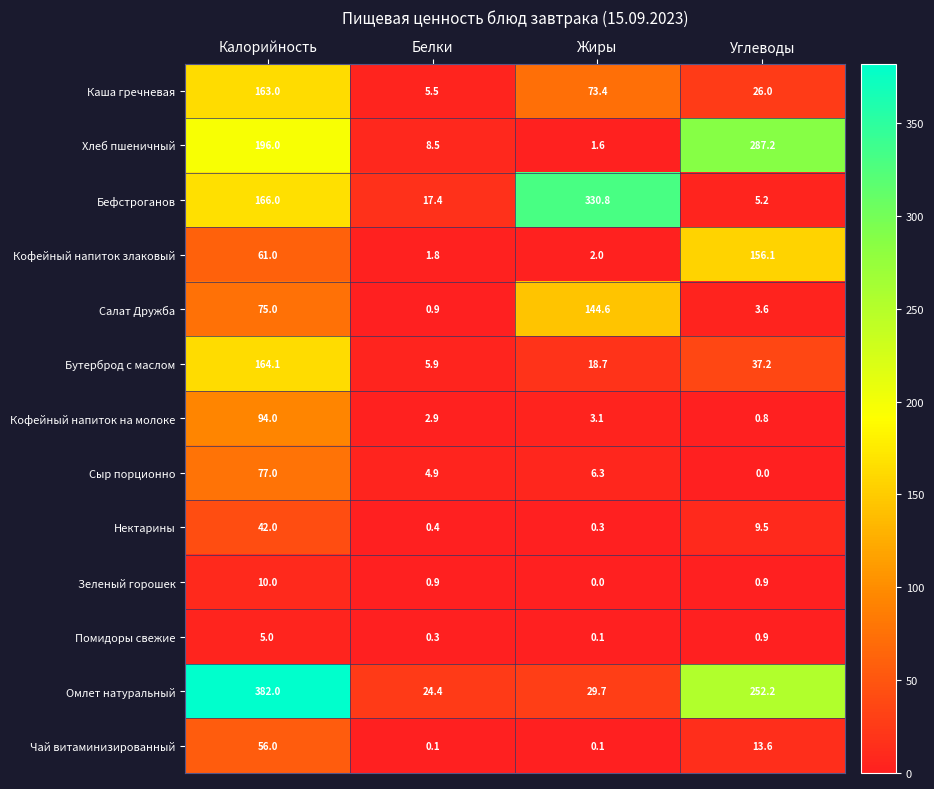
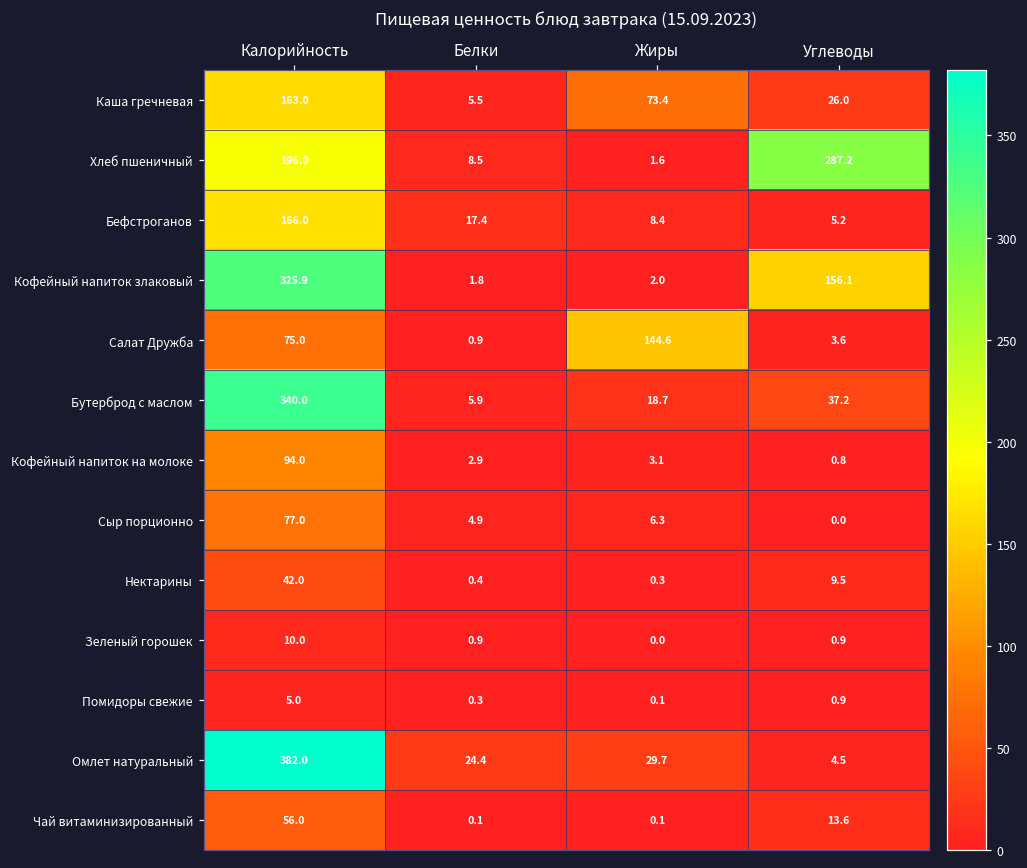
  {
    "Каша гречневая": {
      "Калорийность": 163.0,
      "Белки": 5.5,
      "Жиры": 73.4,
      "Углеводы": 26.0
    },
    "Хлеб пшеничный": {
      "Калорийность": 196.0,
      "Белки": 8.5,
      "Жиры": 1.6,
      "Углеводы": 287.2
    },
    "Бефстроганов": {
      "Калорийность": 166.0,
      "Белки": 17.4,
-     "Жиры": 330.8,
+     "Жиры": 8.4,
      "Углеводы": 5.2
    },
    "Кофейный напиток злаковый": {
-     "Калорийность": 61.0,
+     "Калорийность": 325.9,
      "Белки": 1.8,
      "Жиры": 2.0,
      "Углеводы": 156.1
    },
    "Салат Дружба": {
      "Калорийность": 75.0,
      "Белки": 0.9,
      "Жиры": 144.6,
      "Углеводы": 3.6
    },
    "Бутерброд с маслом": {
-     "Калорийность": 164.1,
+     "Калорийность": 340.0,
      "Белки": 5.9,
      "Жиры": 18.7,
      "Углеводы": 37.2
    },
    "Кофейный напиток на молоке": {
      "Калорийность": 94.0,
      "Белки": 2.9,
      "Жиры": 3.1,
      "Углеводы": 0.8
    },
    "Сыр порционно": {
      "Калорийность": 77.0,
      "Белки": 4.9,
      "Жиры": 6.3,
      "Углеводы": 0.0
    },
    "Нектарины": {
      "Калорийность": 42.0,
      "Белки": 0.4,
      "Жиры": 0.3,
      "Углеводы": 9.5
    },
    "Зеленый горошек": {
      "Калорийность": 10.0,
      "Белки": 0.9,
      "Жиры": 0.0,
      "Углеводы": 0.9
    },
    "Помидоры свежие": {
      "Калорийность": 5.0,
      "Белки": 0.3,
      "Жиры": 0.1,
      "Углеводы": 0.9
    },
    "Омлет натуральный": {
      "Калорийность": 382.0,
      "Белки": 24.4,
      "Жиры": 29.7,
-     "Углеводы": 252.2
+     "Углеводы": 4.5
    },
    "Чай витаминизированный": {
      "Калорийность": 56.0,
      "Белки": 0.1,
      "Жиры": 0.1,
      "Углеводы": 13.6
    }
  }
